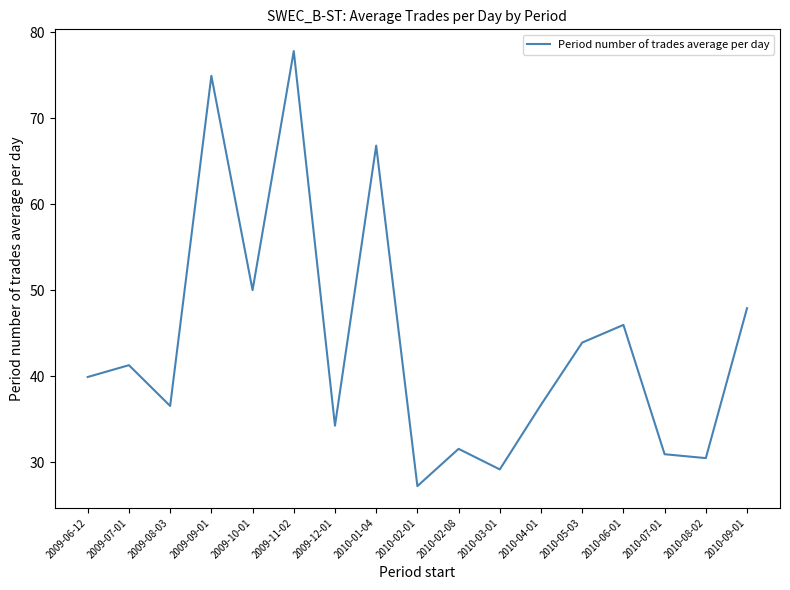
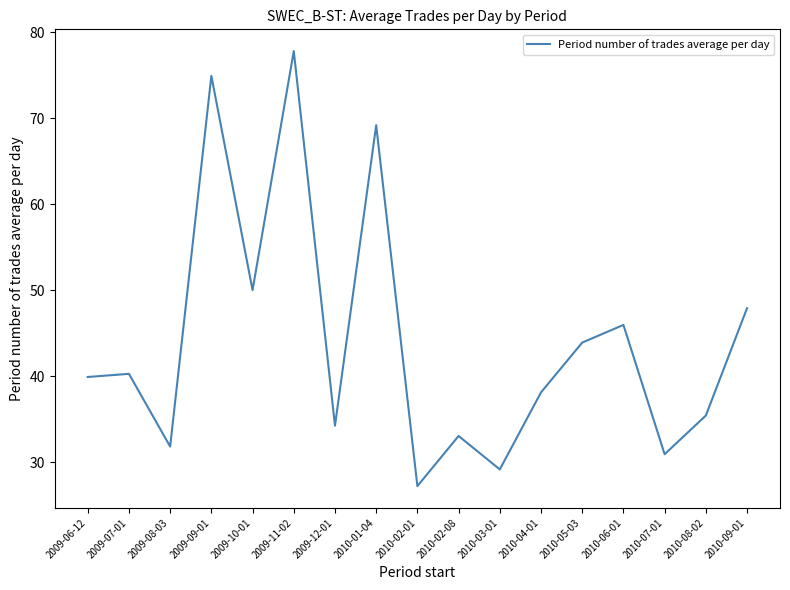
  {
    "2009-06-12": 40,
-   "2009-07-01": 41,
-   "2009-08-03": 37,
+   "2009-07-01": 40,
+   "2009-08-03": 32,
    "2009-09-01": 75,
    "2009-10-01": 50,
    "2009-11-02": 78,
    "2009-12-01": 34,
-   "2010-01-04": 67,
+   "2010-01-04": 69,
    "2010-02-01": 27,
-   "2010-02-08": 32,
+   "2010-02-08": 33,
    "2010-03-01": 29,
-   "2010-04-01": 37,
+   "2010-04-01": 38,
    "2010-05-03": 44,
    "2010-06-01": 46,
    "2010-07-01": 31,
-   "2010-08-02": 30,
+   "2010-08-02": 35,
    "2010-09-01": 48
  }
